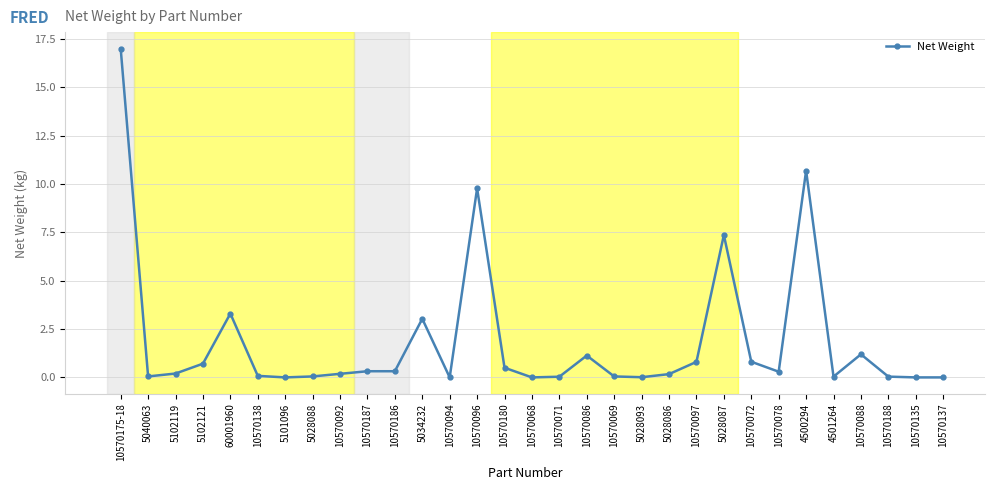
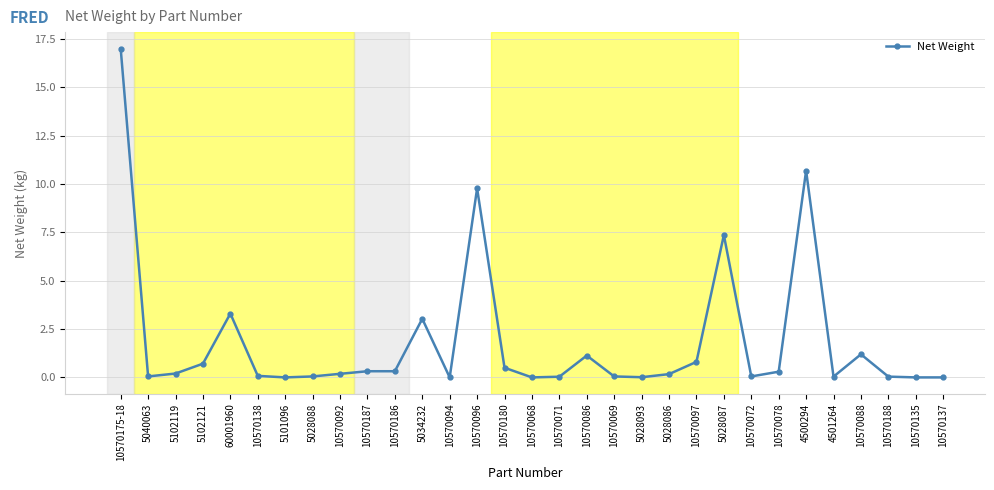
  {
    "10570175-18": 17.0,
    "5040063": 0.1,
    "5102119": 0.2,
    "5102121": 0.7,
    "60001960": 3.3,
    "10570138": 0.1,
    "5101096": 0.0,
    "5028088": 0.1,
    "10570092": 0.2,
    "10570187": 0.3,
    "10570186": 0.3,
    "5034232": 3.0,
    "10570094": 0.0,
    "10570096": 9.8,
    "10570180": 0.5,
    "10570068": 0.0,
    "10570071": 0.0,
    "10570086": 1.1,
    "10570069": 0.1,
    "5028093": 0.0,
    "5028086": 0.2,
    "10570097": 0.8,
    "5028087": 7.4,
-   "10570072": 0.8,
+   "10570072": 0.1,
    "10570078": 0.3,
    "4500294": 10.7,
    "4501264": 0.0,
    "10570088": 1.2,
    "10570188": 0.0,
    "10570135": 0.0,
    "10570137": 0.0
  }
